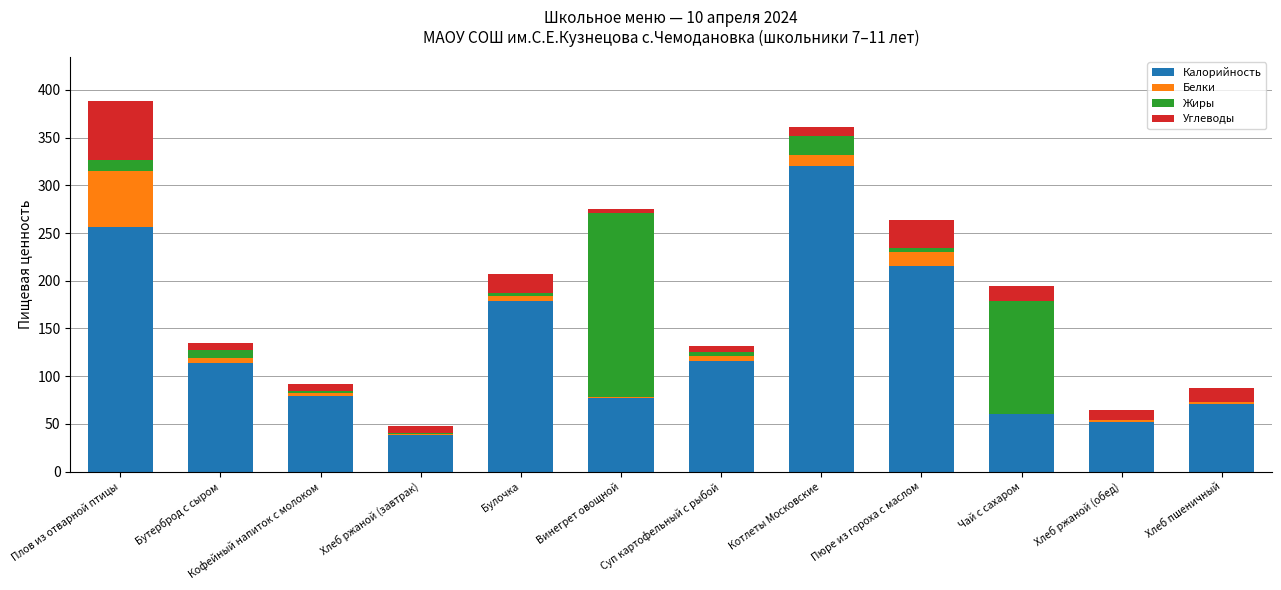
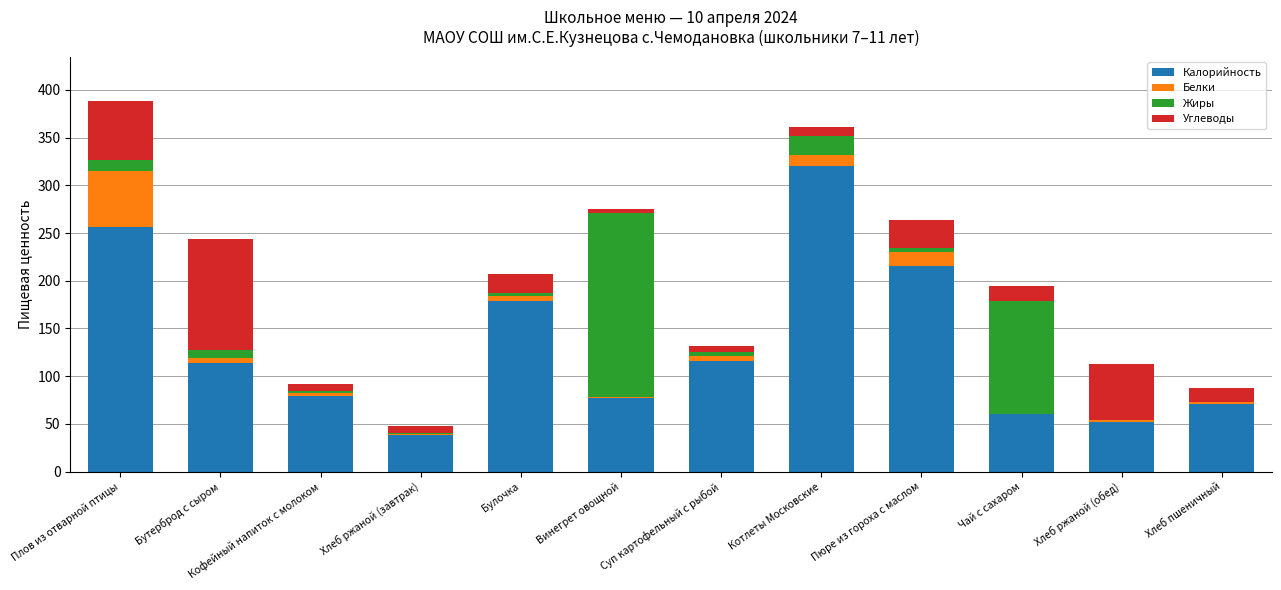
  {
    "Калорийность": {
      "Плов из отварной птицы": 260,
      "Бутерброд с сыром": 110,
      "Кофейный напиток с молоком": 80,
      "Хлеб ржаной (завтрак)": 40,
      "Булочка": 180,
      "Винегрет овощной": 80,
      "Суп картофельный с рыбой": 120,
      "Котлеты Московские": 320,
      "Пюре из гороха с маслом": 220,
      "Чай с сахаром": 60,
      "Хлеб ржаной (обед)": 50,
      "Хлеб пшеничный": 70
    },
    "Белки": {
      "Плов из отварной птицы": 60,
      "Бутерброд с сыром": 10,
      "Кофейный напиток с молоком": 0,
      "Булочка": 0,
      "Суп картофельный с рыбой": 10,
      "Котлеты Московские": 10,
      "Пюре из гороха с маслом": 10
    },
    "Жиры": {
      "Плов из отварной птицы": 10,
      "Бутерброд с сыром": 10,
      "Кофейный напиток с молоком": 0,
      "Булочка": 0,
      "Винегрет овощной": 190,
      "Суп картофельный с рыбой": 0,
      "Котлеты Московские": 20,
      "Пюре из гороха с маслом": 0,
      "Чай с сахаром": 120
    },
    "Углеводы": {
      "Плов из отварной птицы": 60,
-     "Бутерброд с сыром": 10,
+     "Бутерброд с сыром": 120,
      "Кофейный напиток с молоком": 10,
      "Хлеб ржаной (завтрак)": 10,
      "Булочка": 20,
      "Винегрет овощной": 0,
      "Суп картофельный с рыбой": 10,
      "Котлеты Московские": 10,
      "Пюре из гороха с маслом": 30,
      "Чай с сахаром": 20,
-     "Хлеб ржаной (обед)": 10,
+     "Хлеб ржаной (обед)": 60,
      "Хлеб пшеничный": 10
    }
  }
